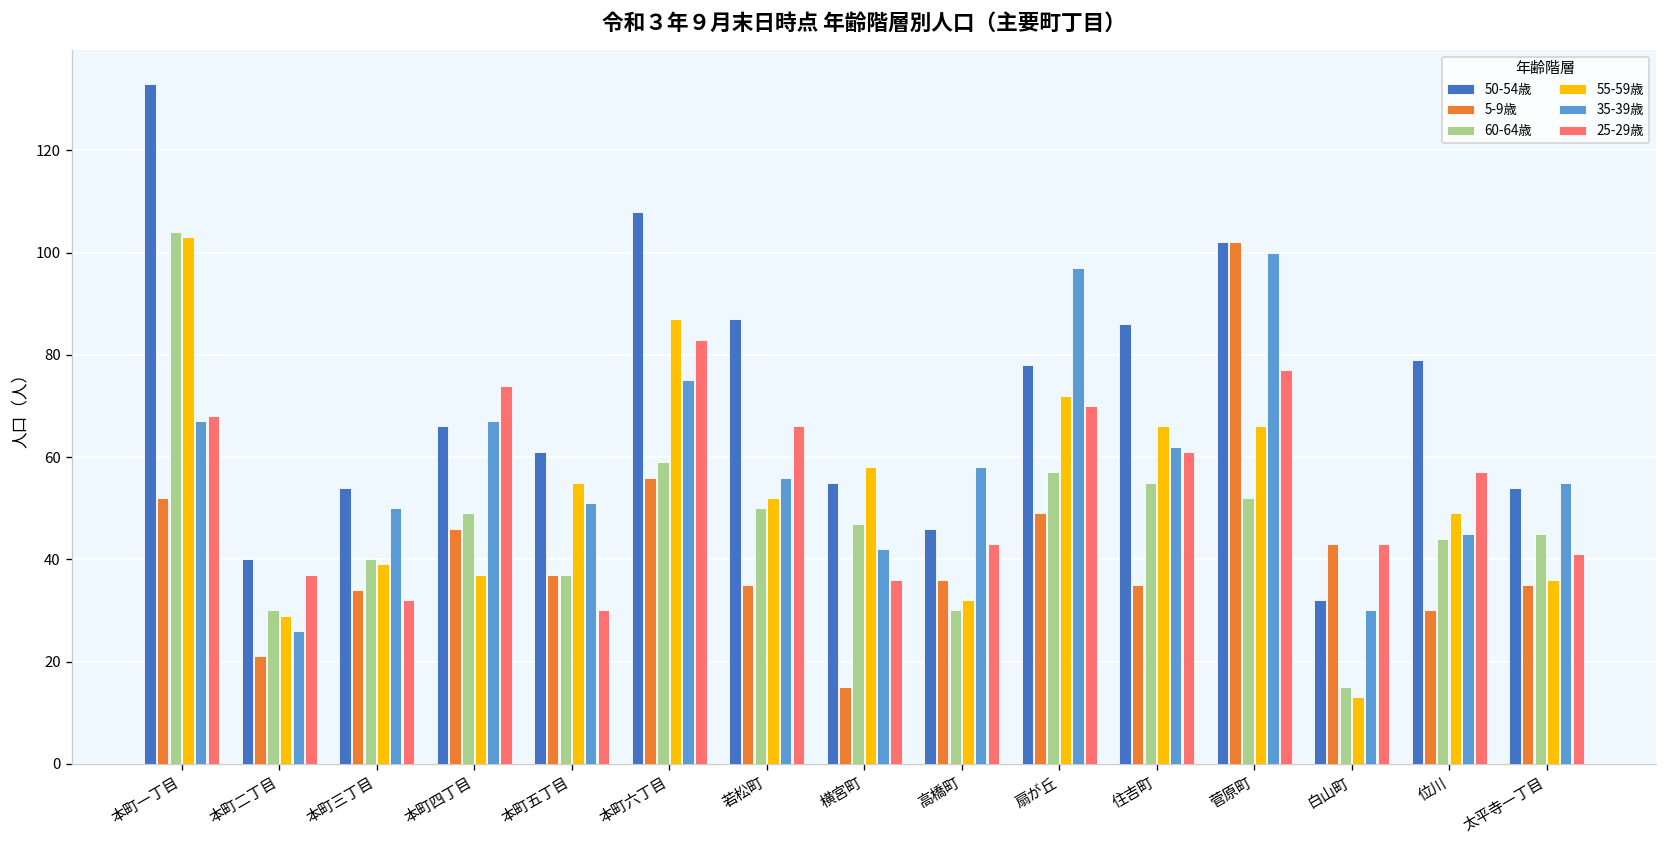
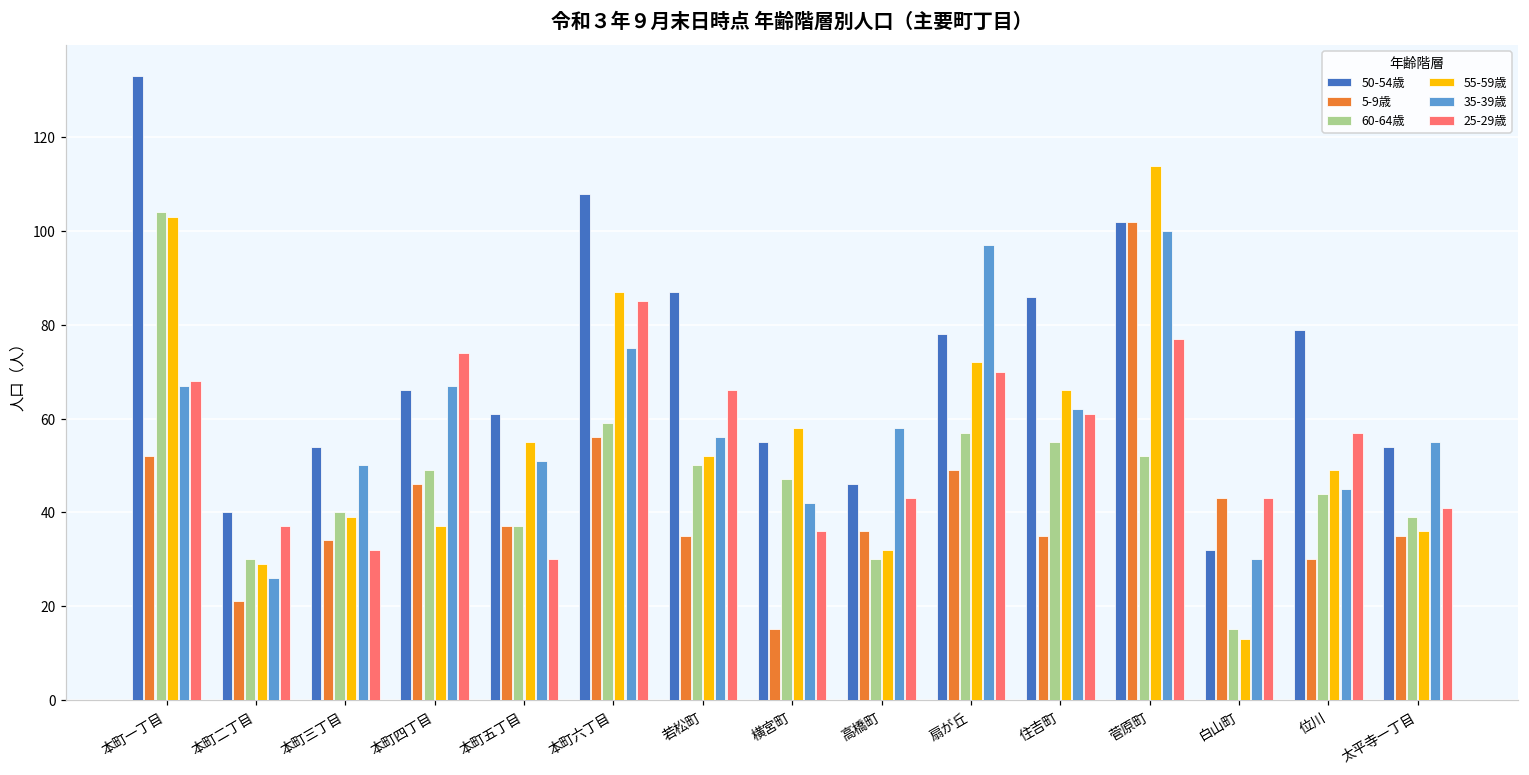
  {
    "5-9歳": {
      "本町一丁目": 52,
      "本町二丁目": 21,
      "本町三丁目": 34,
      "本町四丁目": 46,
      "本町五丁目": 37,
      "本町六丁目": 56,
      "若松町": 35,
      "横宮町": 15,
      "高橋町": 36,
      "扇が丘": 49,
      "住吉町": 35,
      "菅原町": 102,
      "白山町": 43,
      "位川": 30,
      "太平寺一丁目": 35
    },
    "60-64歳": {
      "本町一丁目": 104,
      "本町二丁目": 30,
      "本町三丁目": 40,
      "本町四丁目": 49,
      "本町五丁目": 37,
      "本町六丁目": 59,
      "若松町": 50,
      "横宮町": 47,
      "高橋町": 30,
      "扇が丘": 57,
      "住吉町": 55,
      "菅原町": 52,
      "白山町": 15,
      "位川": 44,
-     "太平寺一丁目": 45
+     "太平寺一丁目": 39
    },
    "55-59歳": {
      "本町一丁目": 103,
      "本町二丁目": 29,
      "本町三丁目": 39,
      "本町四丁目": 37,
      "本町五丁目": 55,
      "本町六丁目": 87,
      "若松町": 52,
      "横宮町": 58,
      "高橋町": 32,
      "扇が丘": 72,
      "住吉町": 66,
-     "菅原町": 66,
+     "菅原町": 114,
      "白山町": 13,
      "位川": 49,
      "太平寺一丁目": 36
    },
    "25-29歳": {
      "本町一丁目": 68,
      "本町二丁目": 37,
      "本町三丁目": 32,
      "本町四丁目": 74,
      "本町五丁目": 30,
-     "本町六丁目": 83,
+     "本町六丁目": 85,
      "若松町": 66,
      "横宮町": 36,
      "高橋町": 43,
      "扇が丘": 70,
      "住吉町": 61,
      "菅原町": 77,
      "白山町": 43,
      "位川": 57,
      "太平寺一丁目": 41
    }
  }
